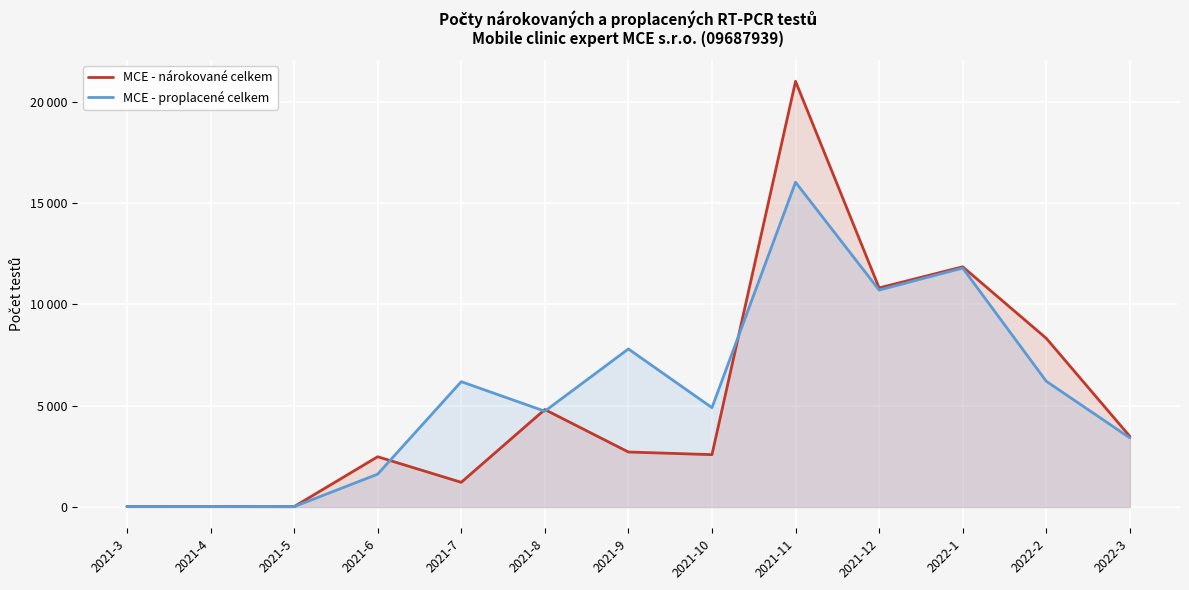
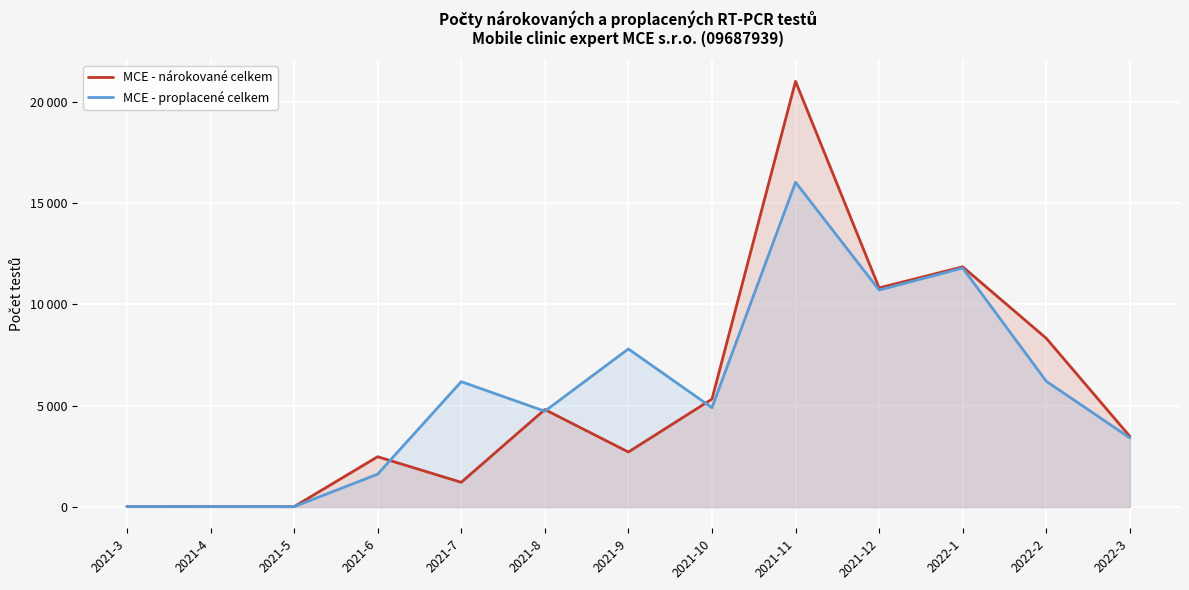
  {
    "MCE - nárokované celkem": {
      "2021-6": 2500,
      "2021-7": 1200,
      "2021-9": 2700,
-     "2021-10": 2600,
+     "2021-10": 5300,
      "2021-11": 21000,
      "2022-2": 8300
    },
    "MCE - proplacené celkem": {
      "2021-6": 1600,
      "2021-7": 6200,
      "2021-9": 7800,
      "2021-10": 4900,
      "2021-11": 16000,
      "2022-2": 6200
    }
  }
